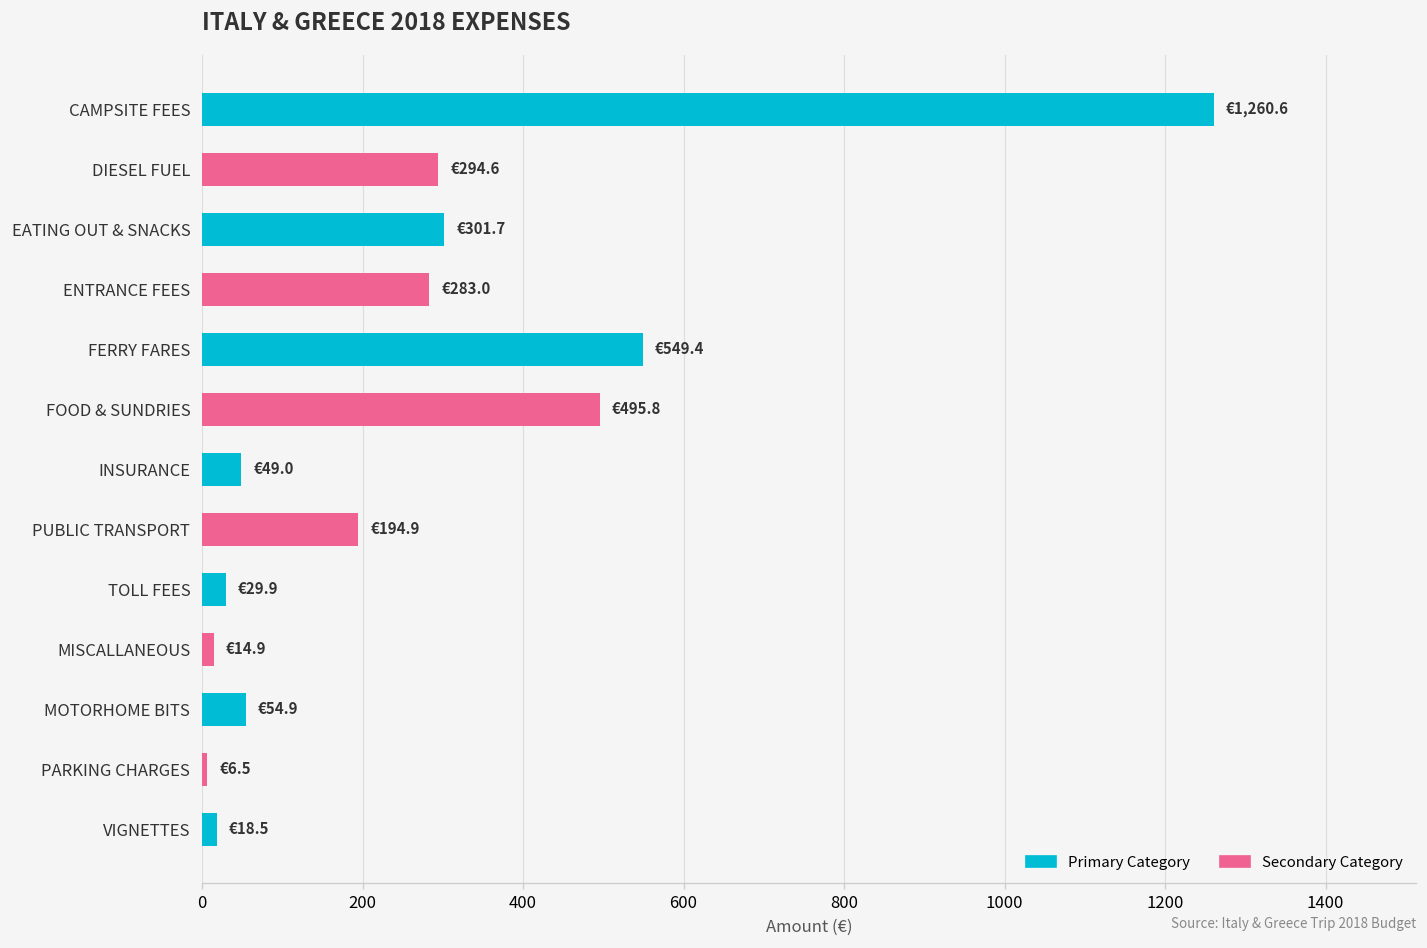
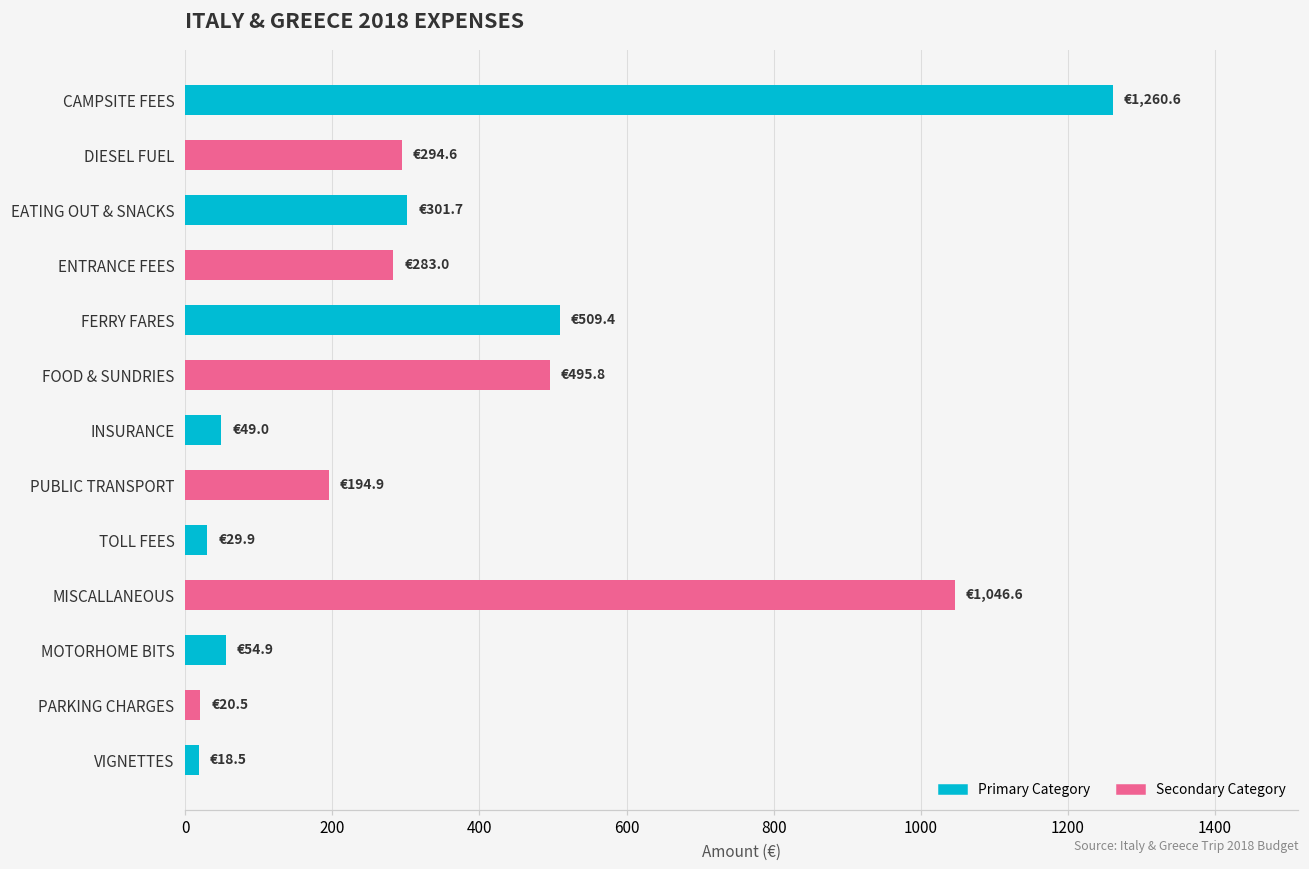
  {
    "CAMPSITE FEES": "€1,260.6",
    "DIESEL FUEL": "€294.6",
    "EATING OUT & SNACKS": "€301.7",
    "ENTRANCE FEES": "€283.0",
-   "FERRY FARES": "€549.4",
+   "FERRY FARES": "€509.4",
    "FOOD & SUNDRIES": "€495.8",
    "INSURANCE": "€49.0",
    "PUBLIC TRANSPORT": "€194.9",
    "TOLL FEES": "€29.9",
-   "MISCALLANEOUS": "€14.9",
+   "MISCALLANEOUS": "€1,046.6",
    "MOTORHOME BITS": "€54.9",
-   "PARKING CHARGES": "€6.5",
+   "PARKING CHARGES": "€20.5",
    "VIGNETTES": "€18.5"
  }
